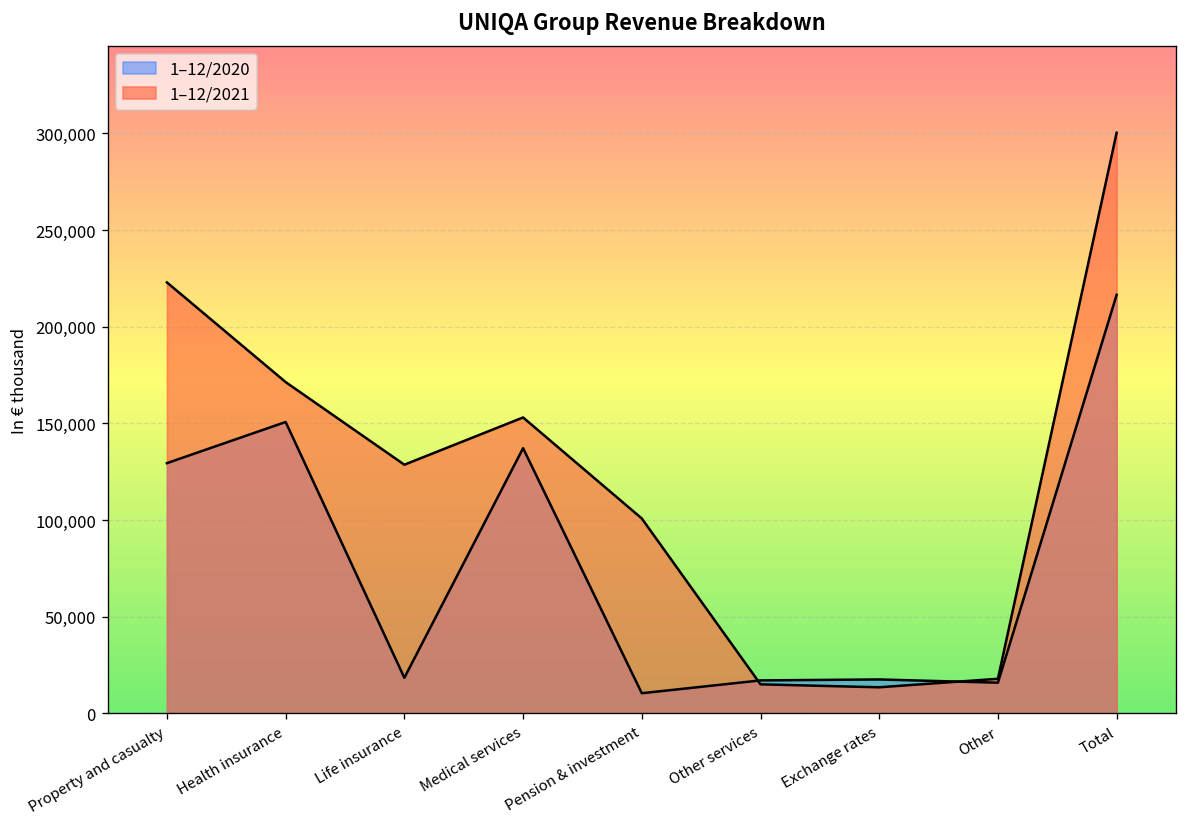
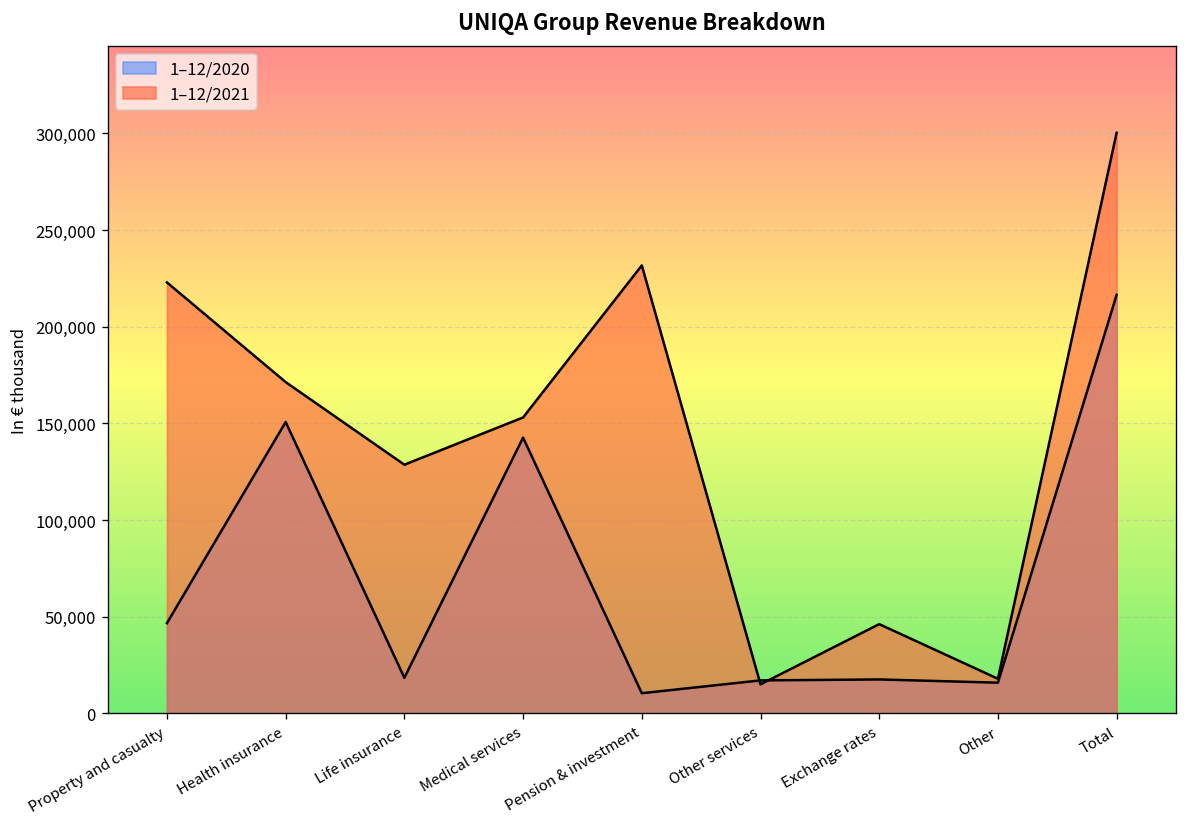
  {
    "1–12/2020": {
-     "Property and casualty": "129,000",
+     "Property and casualty": "47,000",
      "Health insurance": "151,000",
      "Life insurance": "18,000",
-     "Medical services": "137,000",
+     "Medical services": "143,000",
      "Pension & investment": "10,000",
      "Other services": "17,000",
      "Exchange rates": "18,000",
      "Other": "16,000",
      "Total": "217,000"
    },
    "1–12/2021": {
      "Property and casualty": "223,000",
      "Health insurance": "171,000",
      "Life insurance": "129,000",
      "Medical services": "153,000",
-     "Pension & investment": "101,000",
+     "Pension & investment": "232,000",
      "Other services": "15,000",
-     "Exchange rates": "14,000",
+     "Exchange rates": "46,000",
      "Other": "18,000",
      "Total": "300,000"
    }
  }
